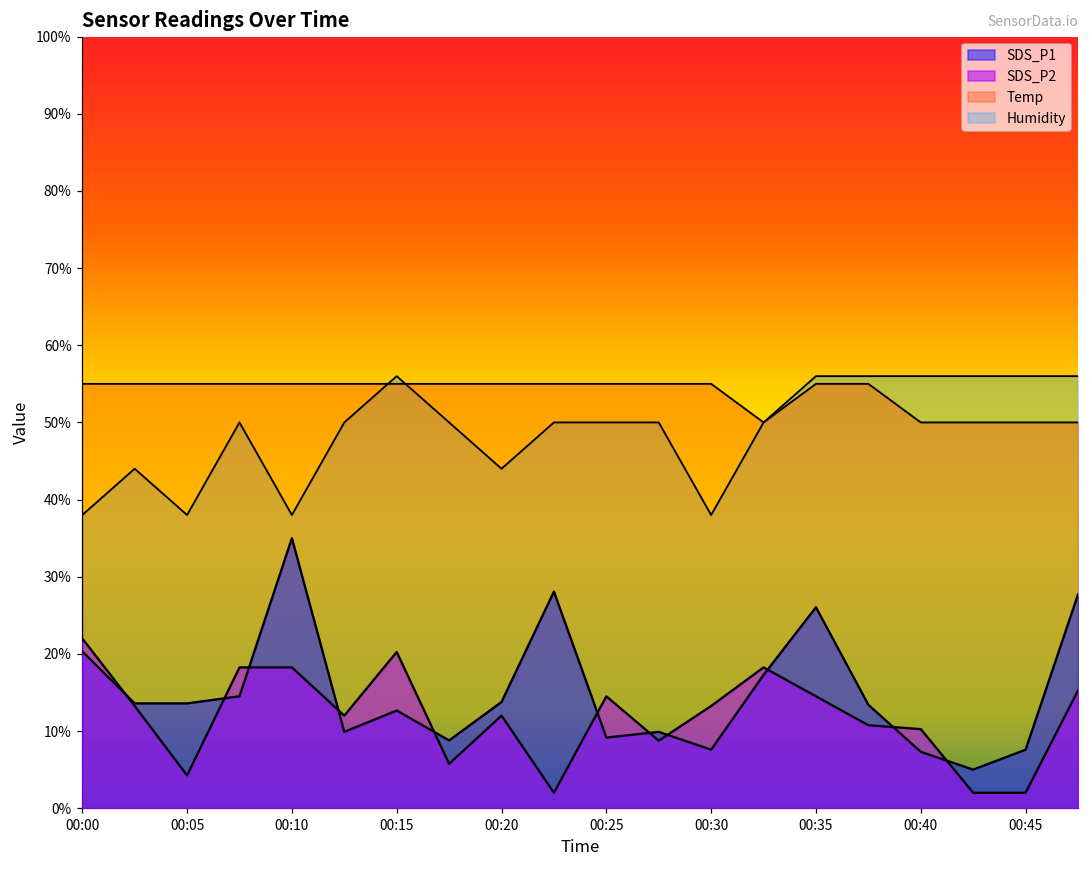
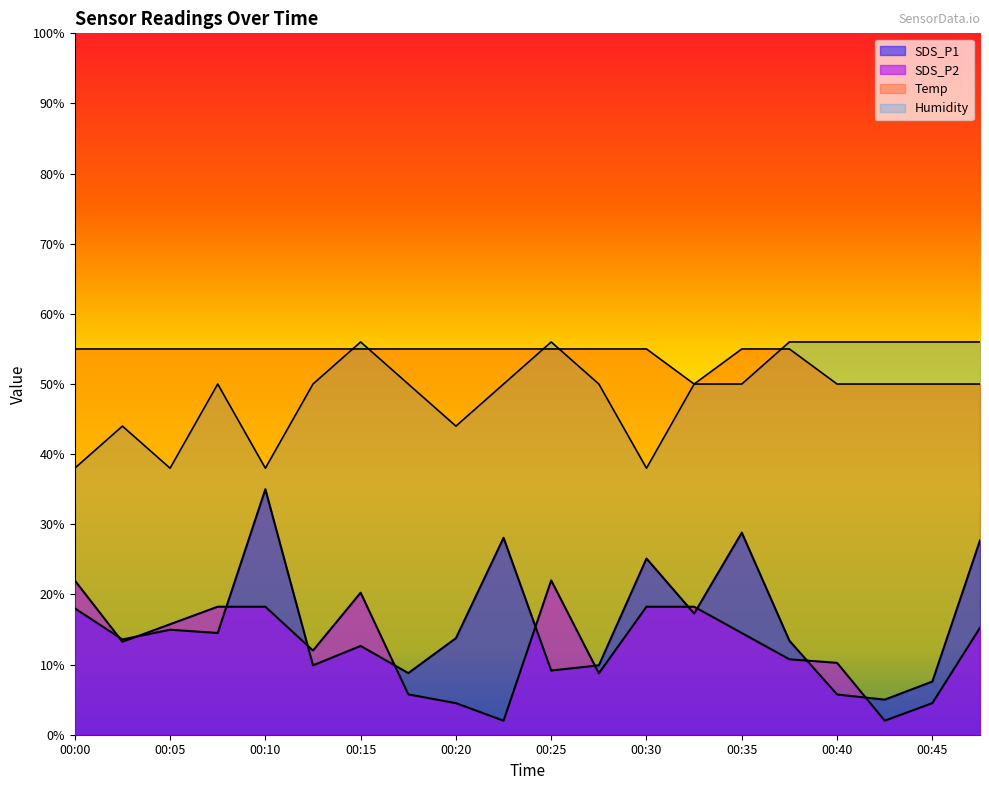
  {
    "SDS_P1": {
-     "00:00": "20%",
-     "00:05": "14%",
+     "00:00": "18%",
+     "00:05": "15%",
      "00:10": "35%",
      "00:15": "13%",
      "00:20": "14%",
      "00:25": "9%",
-     "00:30": "8%",
-     "00:35": "26%",
-     "00:40": "7%",
+     "00:30": "25%",
+     "00:35": "29%",
+     "00:40": "6%",
      "00:45": "8%"
    },
    "SDS_P2": {
      "00:00": "22%",
-     "00:05": "4%",
+     "00:05": "16%",
      "00:10": "18%",
      "00:15": "20%",
-     "00:20": "12%",
-     "00:25": "15%",
-     "00:30": "13%",
+     "00:20": "5%",
+     "00:25": "22%",
+     "00:30": "18%",
      "00:35": "15%",
      "00:40": "10%",
-     "00:45": "2%"
+     "00:45": "5%"
    },
    "Temp": {
      "00:00": "55%",
      "00:05": "55%",
      "00:10": "55%",
      "00:15": "55%",
      "00:20": "55%",
      "00:25": "55%",
      "00:30": "55%",
      "00:35": "55%",
      "00:40": "50%",
      "00:45": "50%"
    },
    "Humidity": {
      "00:00": "38%",
      "00:05": "38%",
      "00:10": "38%",
      "00:15": "56%",
      "00:20": "44%",
-     "00:25": "50%",
+     "00:25": "56%",
      "00:30": "38%",
-     "00:35": "56%",
+     "00:35": "50%",
      "00:40": "56%",
      "00:45": "56%"
    }
  }
